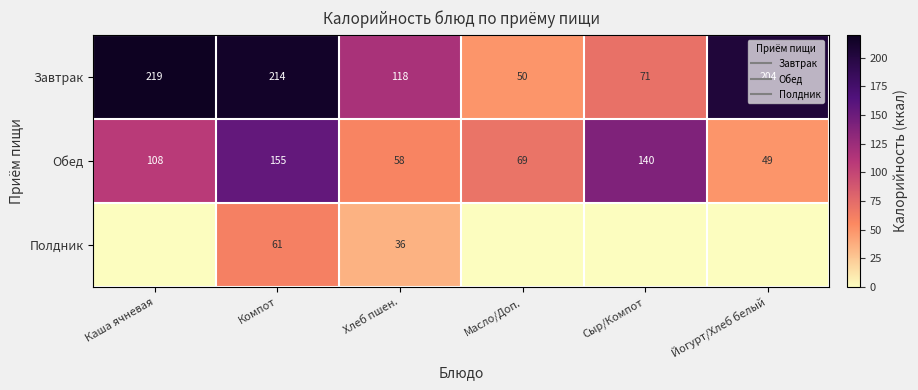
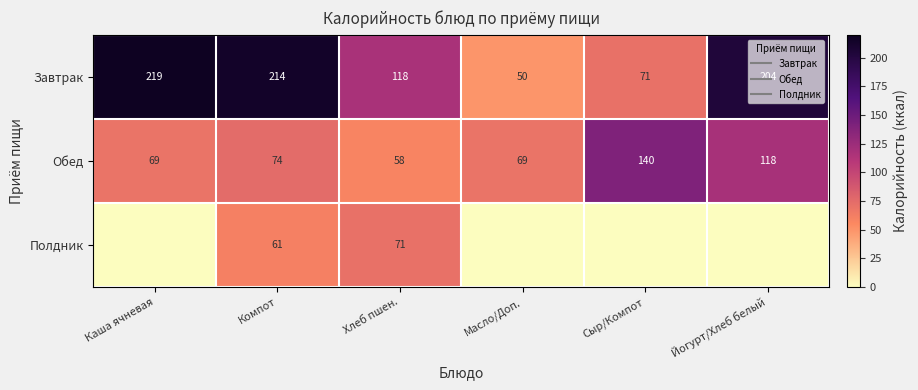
  {
    "Завтрак": {
      "Каша ячневая": 219,
      "Компот": 214,
      "Хлеб пшен.": 118,
      "Масло/Доп.": 50,
      "Сыр/Компот": 71
    },
    "Обед": {
-     "Каша ячневая": 108,
-     "Компот": 155,
+     "Каша ячневая": 69,
+     "Компот": 74,
      "Хлеб пшен.": 58,
      "Масло/Доп.": 69,
      "Сыр/Компот": 140,
-     "Йогурт/Хлеб белый": 49
+     "Йогурт/Хлеб белый": 118
    },
    "Полдник": {
      "Компот": 61,
-     "Хлеб пшен.": 36
+     "Хлеб пшен.": 71
    }
  }
